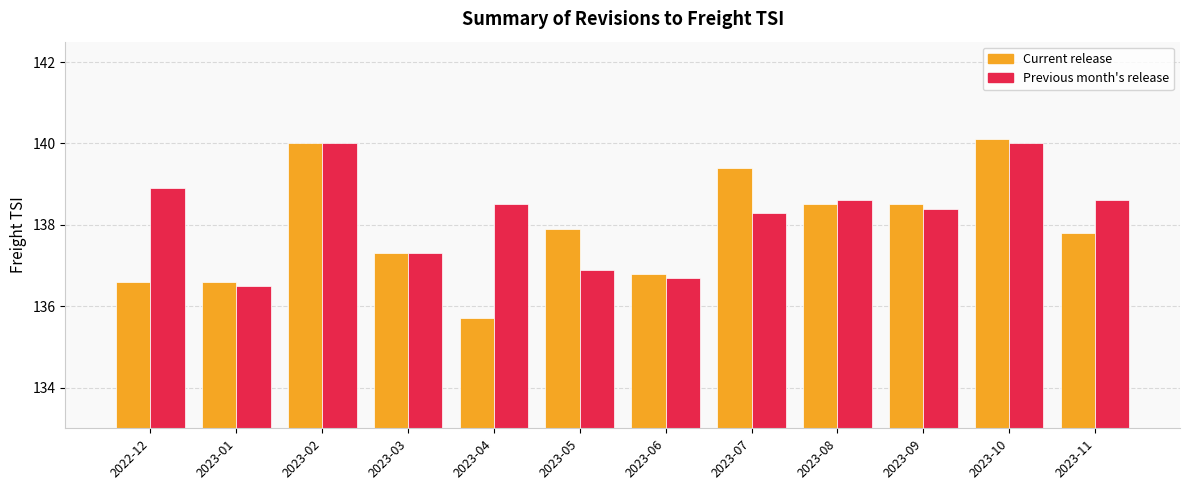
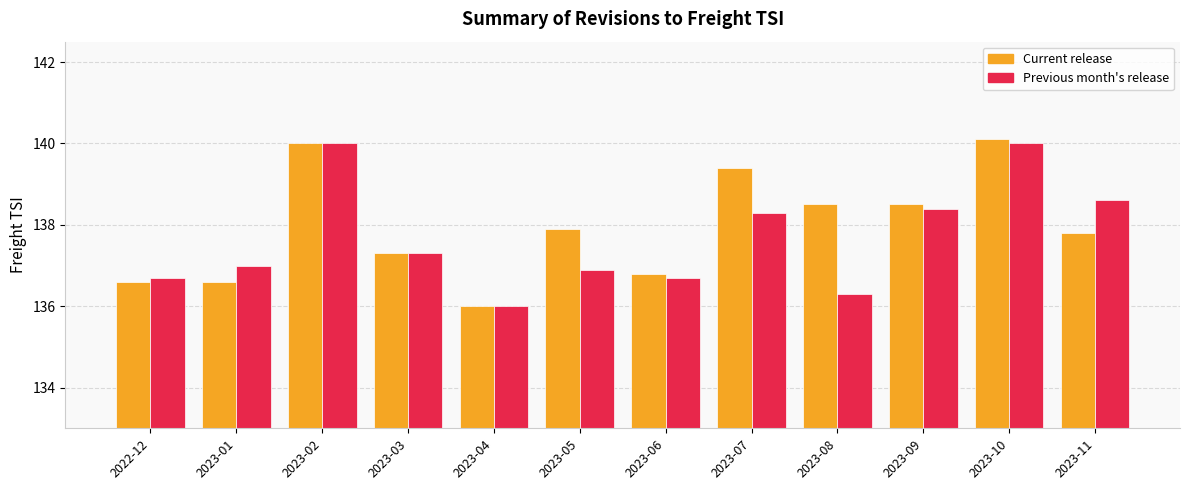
  {
    "Current release": {
      "2022-12": 136.6,
      "2023-01": 136.6,
      "2023-02": 140.0,
      "2023-03": 137.3,
-     "2023-04": 135.7,
+     "2023-04": 136.0,
      "2023-05": 137.9,
      "2023-06": 136.8,
      "2023-07": 139.4,
      "2023-08": 138.5,
      "2023-09": 138.5,
      "2023-10": 140.1,
      "2023-11": 137.8
    },
    "Previous month's release": {
-     "2022-12": 138.9,
-     "2023-01": 136.5,
+     "2022-12": 136.7,
+     "2023-01": 137.0,
      "2023-02": 140.0,
      "2023-03": 137.3,
-     "2023-04": 138.5,
+     "2023-04": 136.0,
      "2023-05": 136.9,
      "2023-06": 136.7,
      "2023-07": 138.3,
-     "2023-08": 138.6,
+     "2023-08": 136.3,
      "2023-09": 138.4,
      "2023-10": 140.0,
      "2023-11": 138.6
    }
  }
